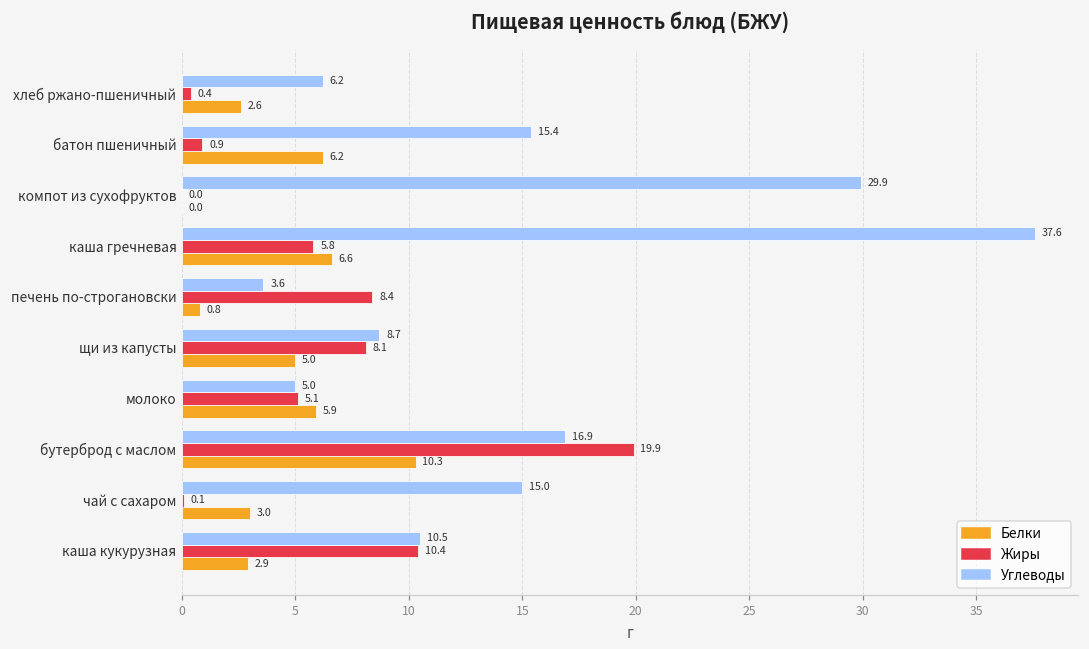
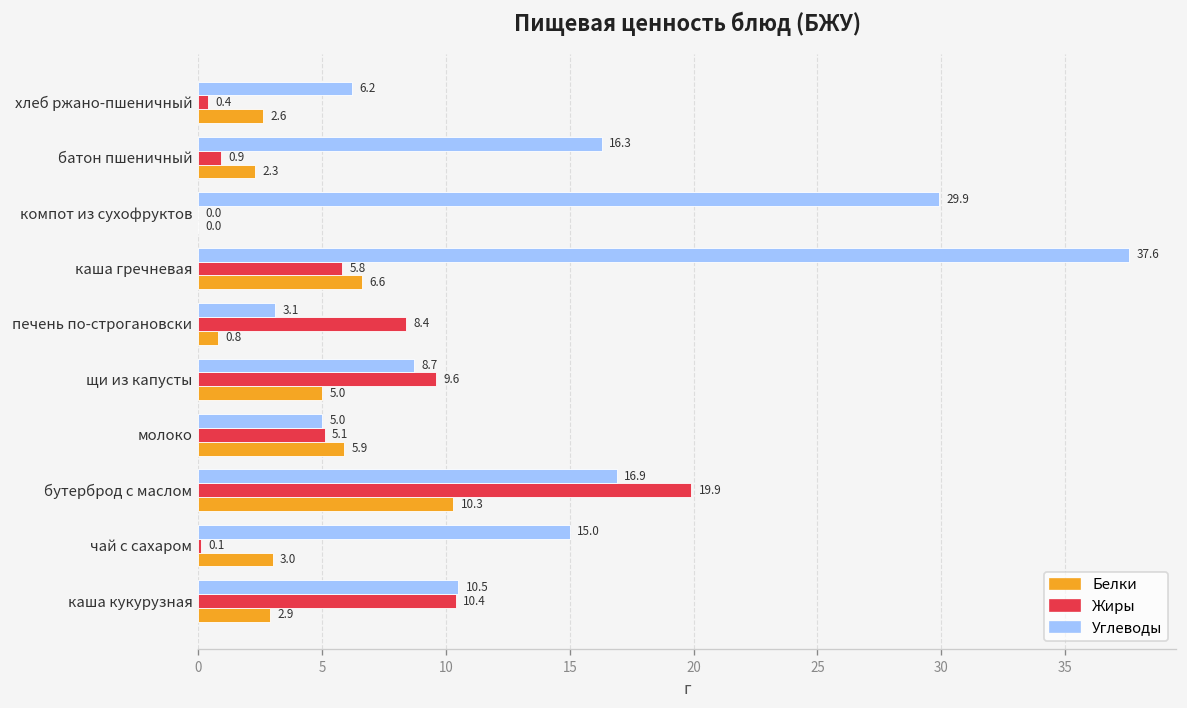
  {
    "Белки": {
      "хлеб ржано-пшеничный": 2.6,
-     "батон пшеничный": 6.2,
+     "батон пшеничный": 2.3,
      "компот из сухофруктов": 0.0,
      "каша гречневая": 6.6,
      "печень по-строгановски": 0.8,
      "щи из капусты": 5.0,
      "молоко": 5.9,
      "бутерброд с маслом": 10.3,
      "чай с сахаром": 3.0,
      "каша кукурузная": 2.9
    },
    "Жиры": {
      "хлеб ржано-пшеничный": 0.4,
      "батон пшеничный": 0.9,
      "компот из сухофруктов": 0.0,
      "каша гречневая": 5.8,
      "печень по-строгановски": 8.4,
-     "щи из капусты": 8.1,
+     "щи из капусты": 9.6,
      "молоко": 5.1,
      "бутерброд с маслом": 19.9,
      "чай с сахаром": 0.1,
      "каша кукурузная": 10.4
    },
    "Углеводы": {
      "хлеб ржано-пшеничный": 6.2,
-     "батон пшеничный": 15.4,
+     "батон пшеничный": 16.3,
      "компот из сухофруктов": 29.9,
      "каша гречневая": 37.6,
-     "печень по-строгановски": 3.6,
+     "печень по-строгановски": 3.1,
      "щи из капусты": 8.7,
      "молоко": 5.0,
      "бутерброд с маслом": 16.9,
      "чай с сахаром": 15.0,
      "каша кукурузная": 10.5
    }
  }
